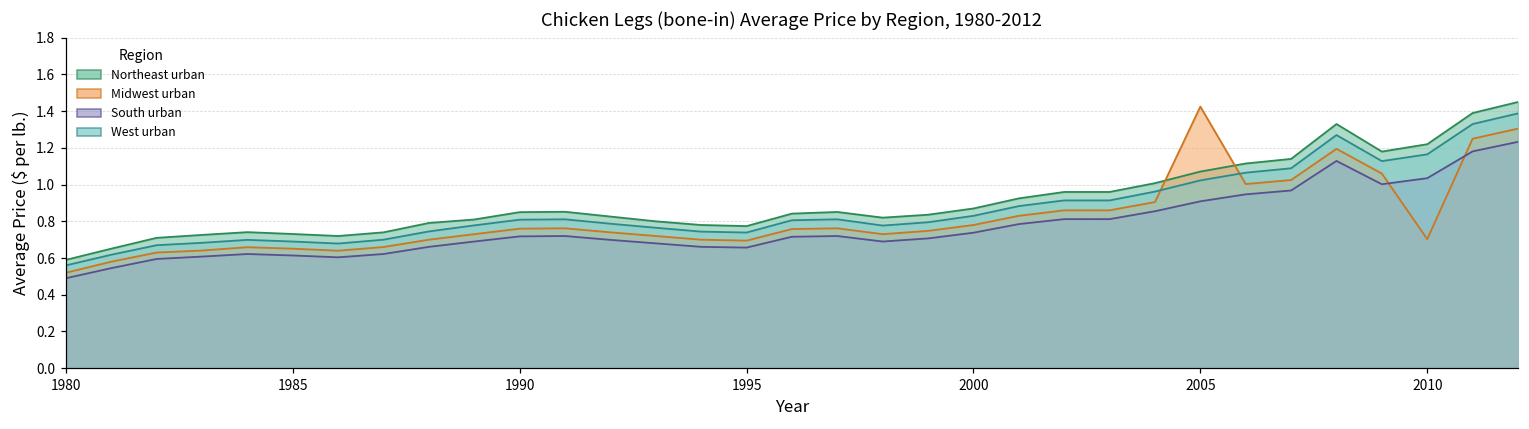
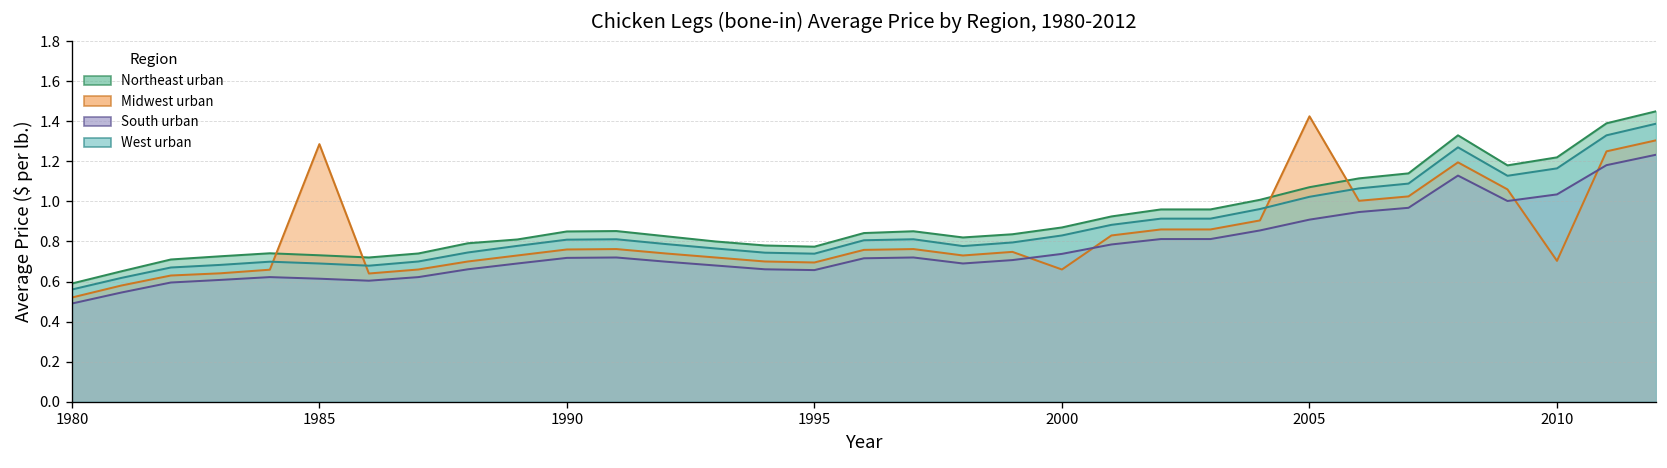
  {
    "Midwest urban": {
      "1980": 0.52,
-     "1985": 0.65,
+     "1985": 1.29,
      "1990": 0.76,
      "1995": 0.70,
-     "2000": 0.78,
+     "2000": 0.66,
      "2005": 1.43,
      "2010": 0.70
    }
  }
